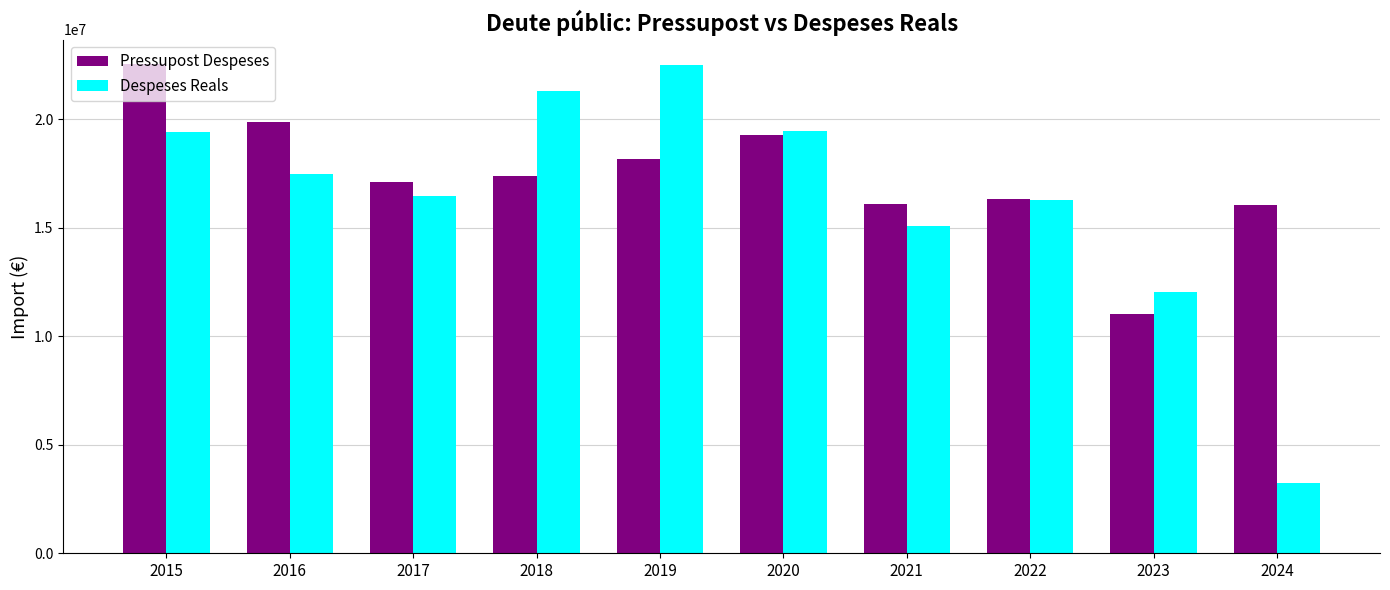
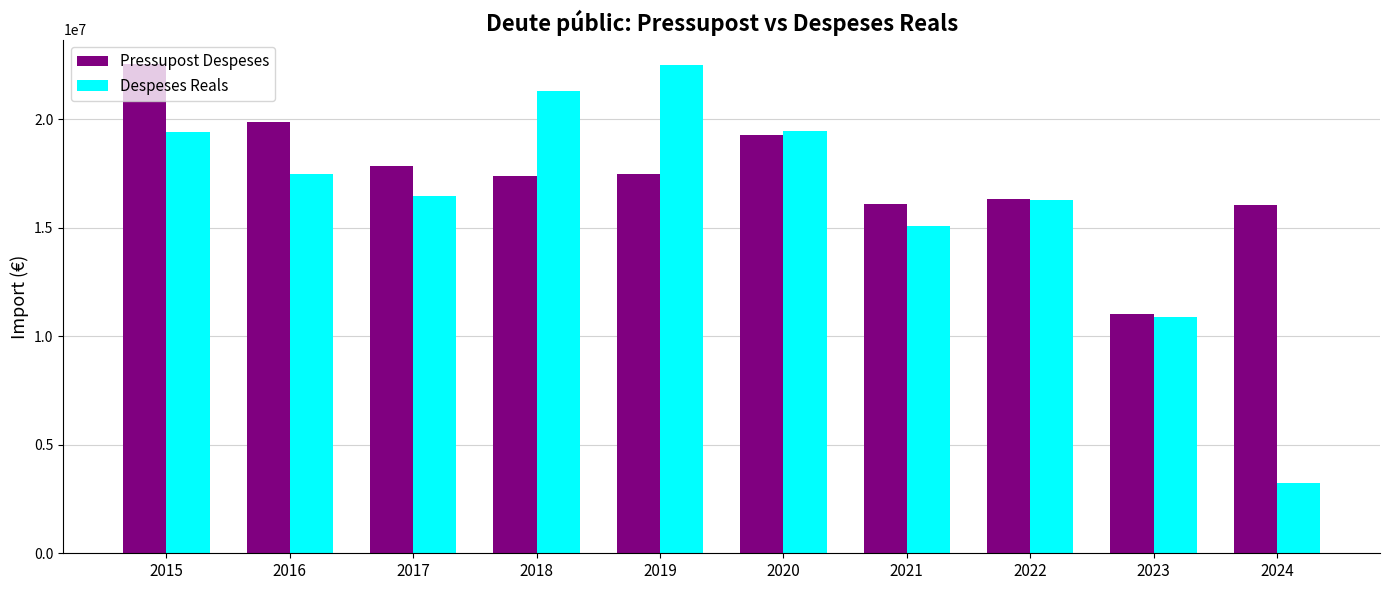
  {
    "Pressupost Despeses": {
      "2016": 19800000,
-     "2017": 17100000,
+     "2017": 17800000,
      "2018": 17400000,
-     "2019": 18200000,
+     "2019": 17500000,
      "2020": 19200000,
      "2021": 16100000,
      "2022": 16300000,
      "2023": 11000000,
      "2024": 16000000
    },
    "Despeses Reals": {
      "2015": 19400000,
      "2016": 17500000,
      "2017": 16400000,
      "2018": 21300000,
      "2019": 22500000,
      "2020": 19400000,
      "2021": 15100000,
      "2022": 16300000,
-     "2023": 12000000,
+     "2023": 10900000,
      "2024": 3200000
    }
  }
